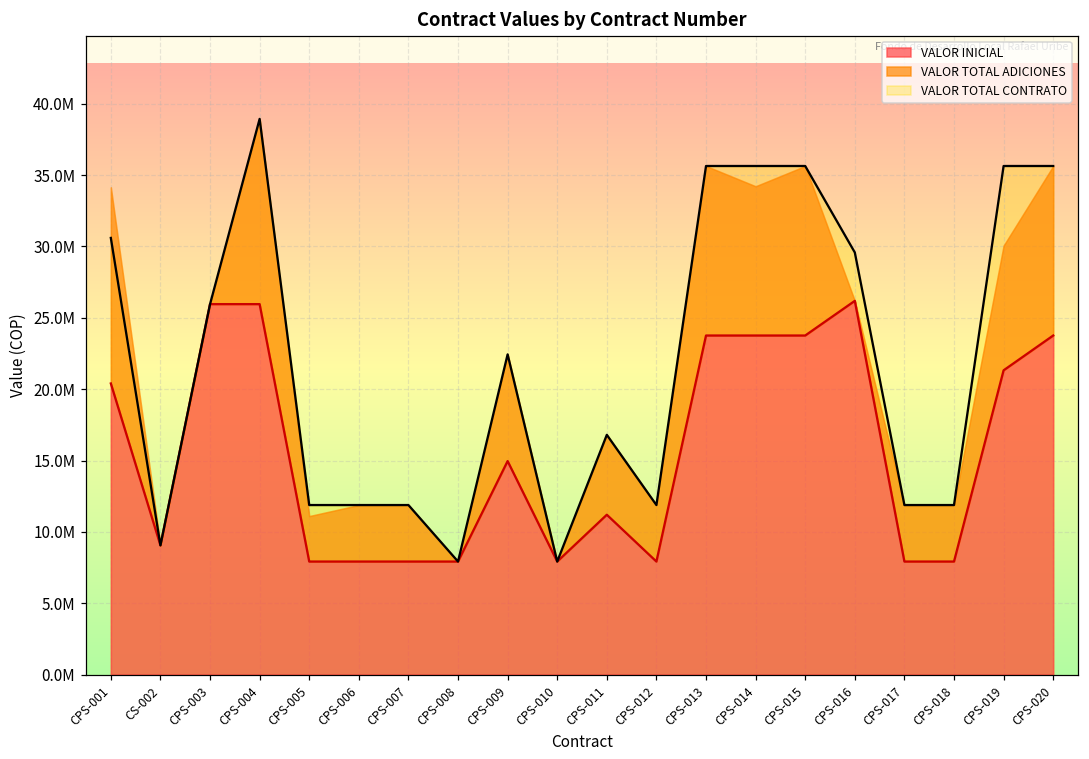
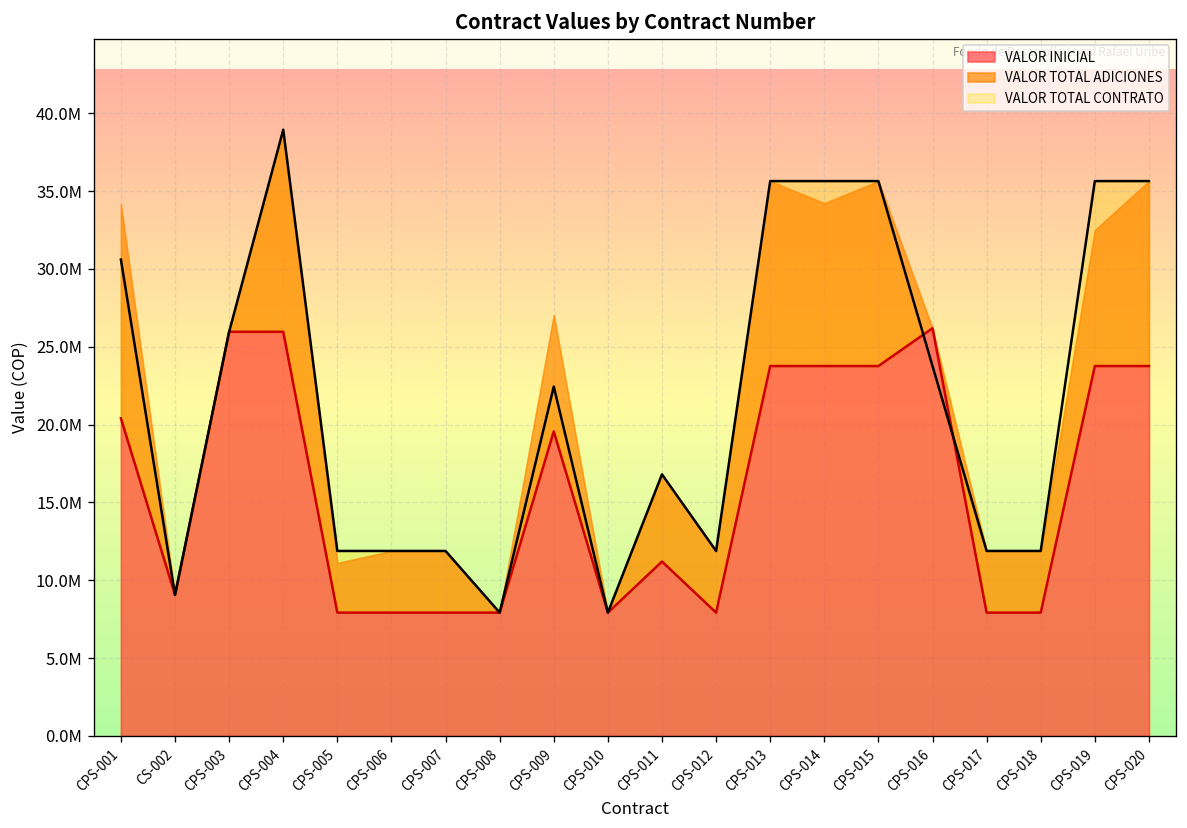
  {
    "VALOR INICIAL": {
      "CPS-001": 20400000,
      "CPS-004": 26000000,
      "CPS-005": 7900000,
      "CPS-006": 7900000,
      "CPS-007": 7900000,
-     "CPS-009": 15000000,
+     "CPS-009": 19600000,
      "CPS-011": 11200000,
      "CPS-012": 7900000,
      "CPS-013": 23800000,
      "CPS-014": 23800000,
      "CPS-015": 23800000,
      "CPS-017": 7900000,
      "CPS-018": 7900000,
-     "CPS-019": 21300000,
+     "CPS-019": 23800000,
      "CPS-020": 23800000
    },
    "VALOR TOTAL ADICIONES": {
      "CPS-001": 13700000,
      "CPS-005": 3200000,
      "CPS-014": 10500000,
      "CPS-019": 8700000
    },
    "VALOR TOTAL CONTRATO": {
      "CPS-001": 30600000,
      "CPS-005": 11900000,
      "CPS-014": 35600000,
-     "CPS-016": 29600000,
+     "CPS-016": 23800000,
      "CPS-019": 35600000
    }
  }
